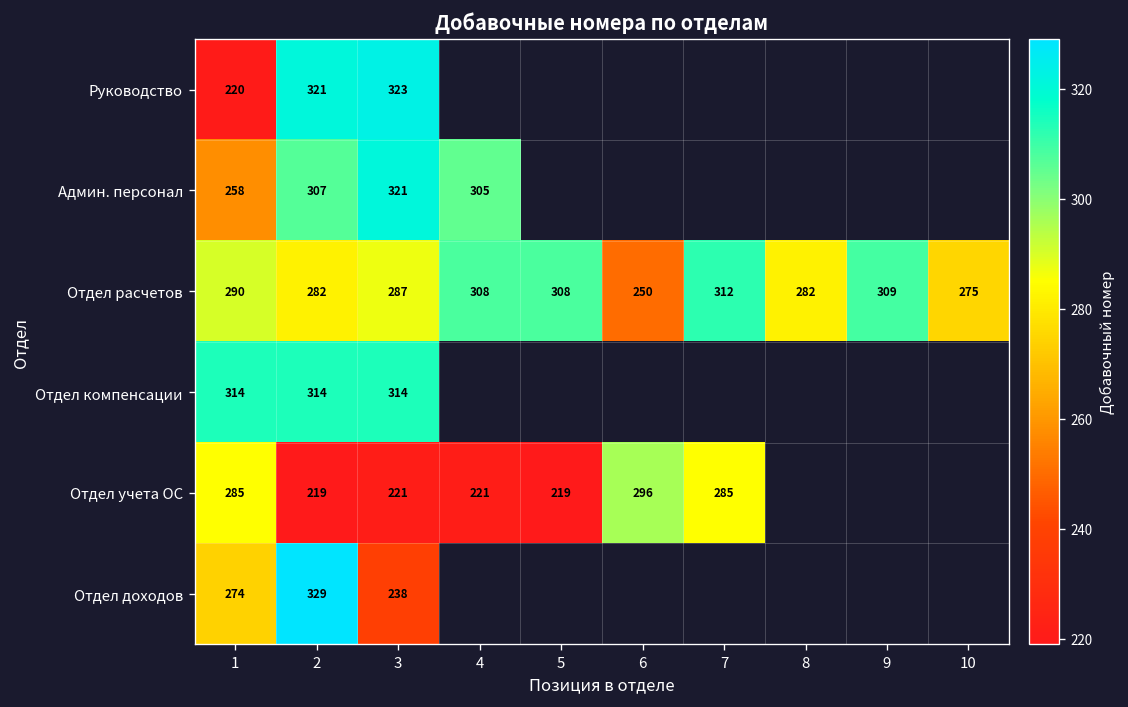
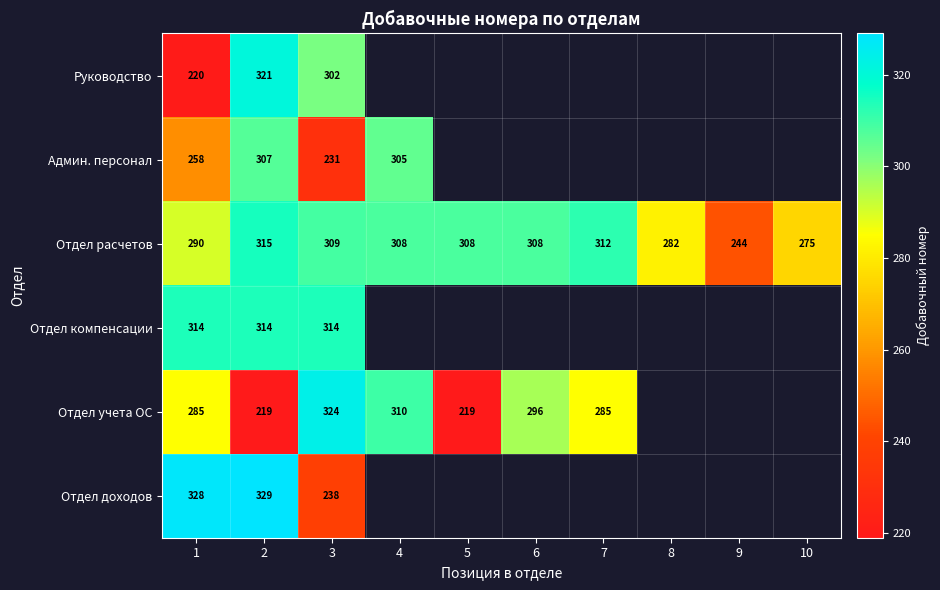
  {
    "Руководство": {
      "1": 220,
      "2": 321,
-     "3": 323
+     "3": 302
    },
    "Админ. персонал": {
      "1": 258,
      "2": 307,
-     "3": 321,
+     "3": 231,
      "4": 305
    },
    "Отдел расчетов": {
      "1": 290,
-     "2": 282,
-     "3": 287,
+     "2": 315,
+     "3": 309,
      "4": 308,
      "5": 308,
-     "6": 250,
+     "6": 308,
      "7": 312,
      "8": 282,
-     "9": 309,
+     "9": 244,
      "10": 275
    },
    "Отдел компенсации": {
      "1": 314,
      "2": 314,
      "3": 314
    },
    "Отдел учета ОС": {
      "1": 285,
      "2": 219,
-     "3": 221,
-     "4": 221,
+     "3": 324,
+     "4": 310,
      "5": 219,
      "6": 296,
      "7": 285
    },
    "Отдел доходов": {
-     "1": 274,
+     "1": 328,
      "2": 329,
      "3": 238
    }
  }
